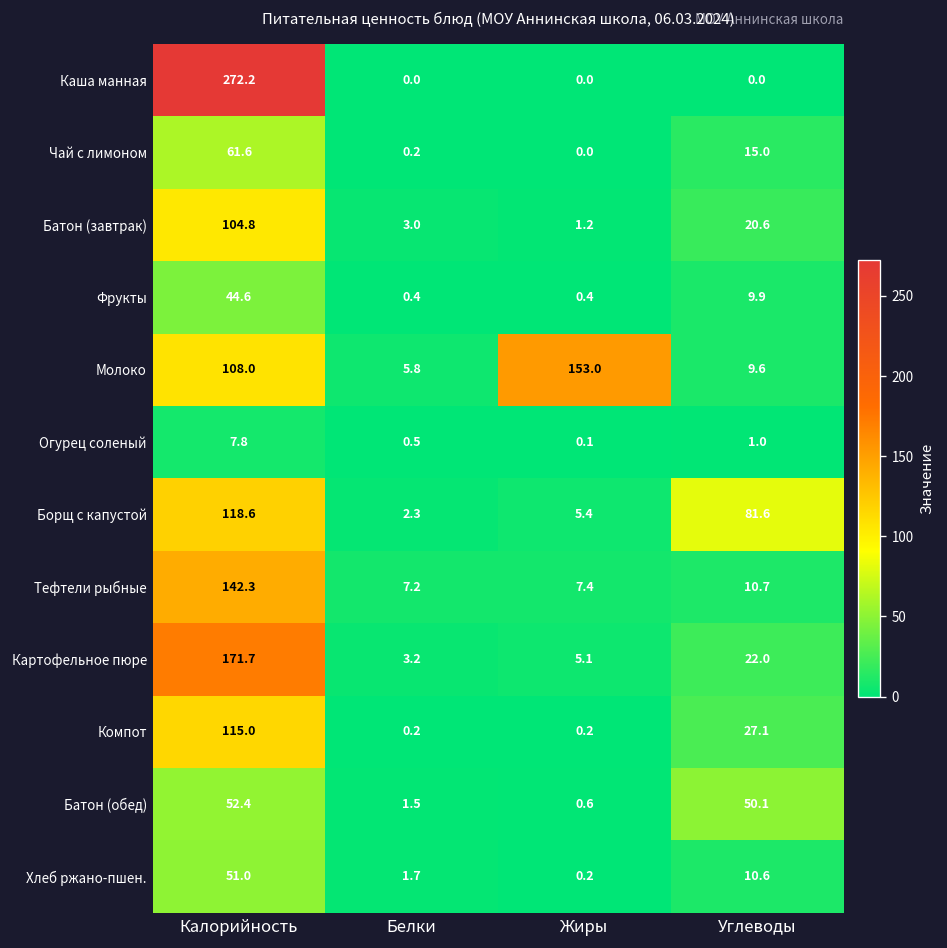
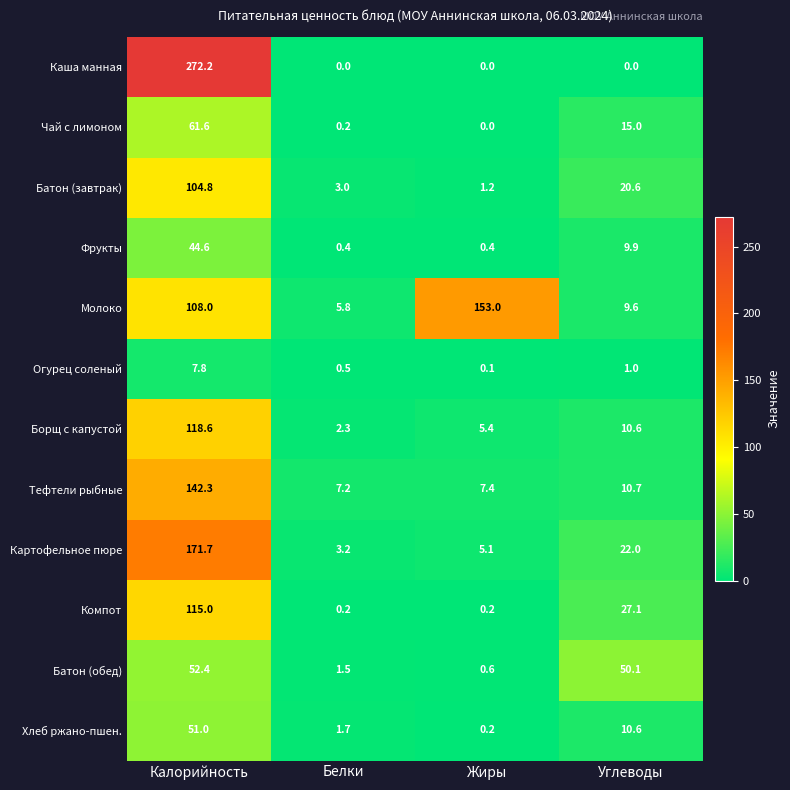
  {
    "Каша манная": {
      "Калорийность": 272.2,
      "Белки": 0.0,
      "Жиры": 0.0,
      "Углеводы": 0.0
    },
    "Чай с лимоном": {
      "Калорийность": 61.6,
      "Белки": 0.2,
      "Жиры": 0.0,
      "Углеводы": 15.0
    },
    "Батон (завтрак)": {
      "Калорийность": 104.8,
      "Белки": 3.0,
      "Жиры": 1.2,
      "Углеводы": 20.6
    },
    "Фрукты": {
      "Калорийность": 44.6,
      "Белки": 0.4,
      "Жиры": 0.4,
      "Углеводы": 9.9
    },
    "Молоко": {
      "Калорийность": 108.0,
      "Белки": 5.8,
      "Жиры": 153.0,
      "Углеводы": 9.6
    },
    "Огурец соленый": {
      "Калорийность": 7.8,
      "Белки": 0.5,
      "Жиры": 0.1,
      "Углеводы": 1.0
    },
    "Борщ с капустой": {
      "Калорийность": 118.6,
      "Белки": 2.3,
      "Жиры": 5.4,
-     "Углеводы": 81.6
+     "Углеводы": 10.6
    },
    "Тефтели рыбные": {
      "Калорийность": 142.3,
      "Белки": 7.2,
      "Жиры": 7.4,
      "Углеводы": 10.7
    },
    "Картофельное пюре": {
      "Калорийность": 171.7,
      "Белки": 3.2,
      "Жиры": 5.1,
      "Углеводы": 22.0
    },
    "Компот": {
      "Калорийность": 115.0,
      "Белки": 0.2,
      "Жиры": 0.2,
      "Углеводы": 27.1
    },
    "Батон (обед)": {
      "Калорийность": 52.4,
      "Белки": 1.5,
      "Жиры": 0.6,
      "Углеводы": 50.1
    },
    "Хлеб ржано-пшен.": {
      "Калорийность": 51.0,
      "Белки": 1.7,
      "Жиры": 0.2,
      "Углеводы": 10.6
    }
  }
